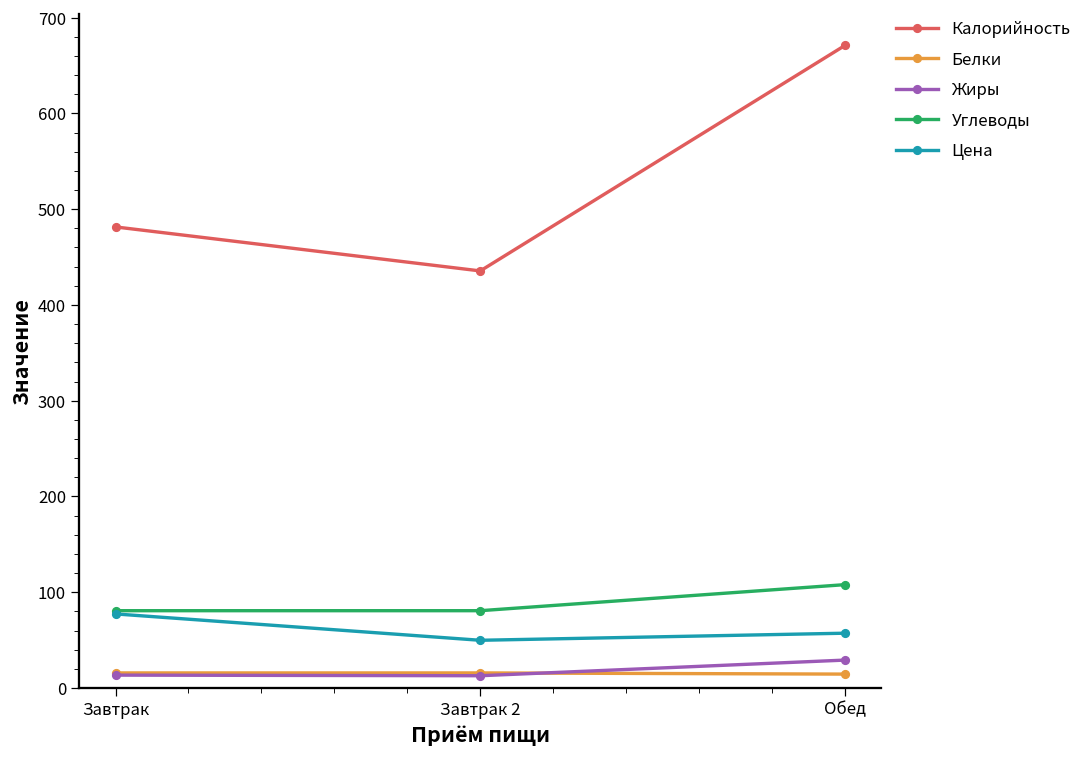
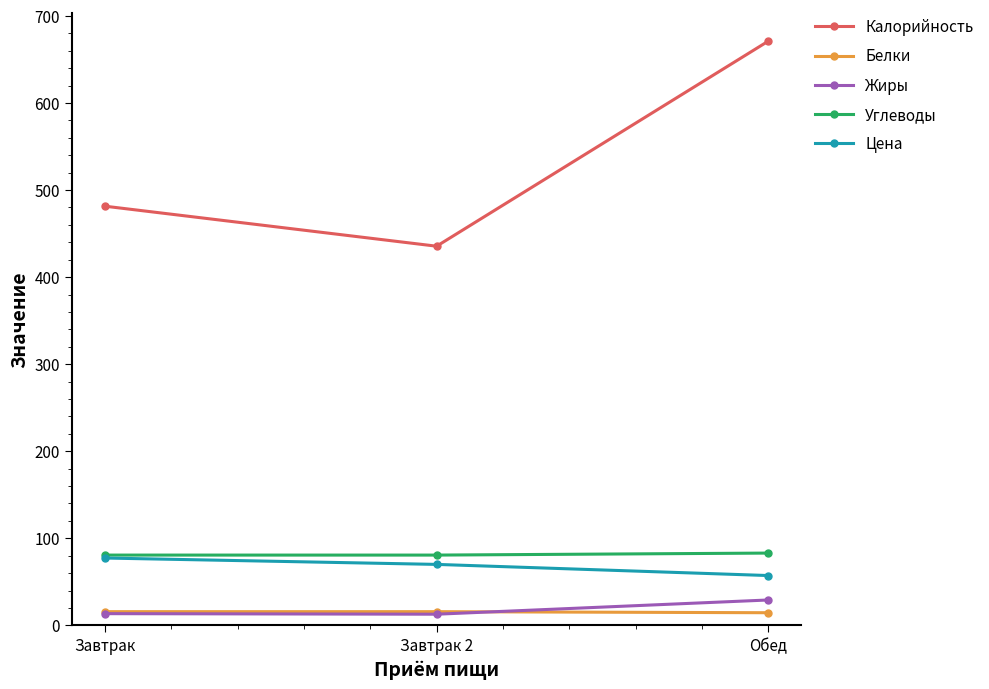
  {
    "Калорийность": {
      "Завтрак": 480,
      "Завтрак 2": 440,
      "Обед": 670
    },
    "Белки": {
      "Обед": 10
    },
    "Жиры": {
      "Обед": 30
    },
    "Углеводы": {
      "Завтрак": 80,
      "Завтрак 2": 80,
-     "Обед": 110
+     "Обед": 80
    },
    "Цена": {
      "Завтрак": 80,
-     "Завтрак 2": 50,
+     "Завтрак 2": 70,
      "Обед": 60
    }
  }
